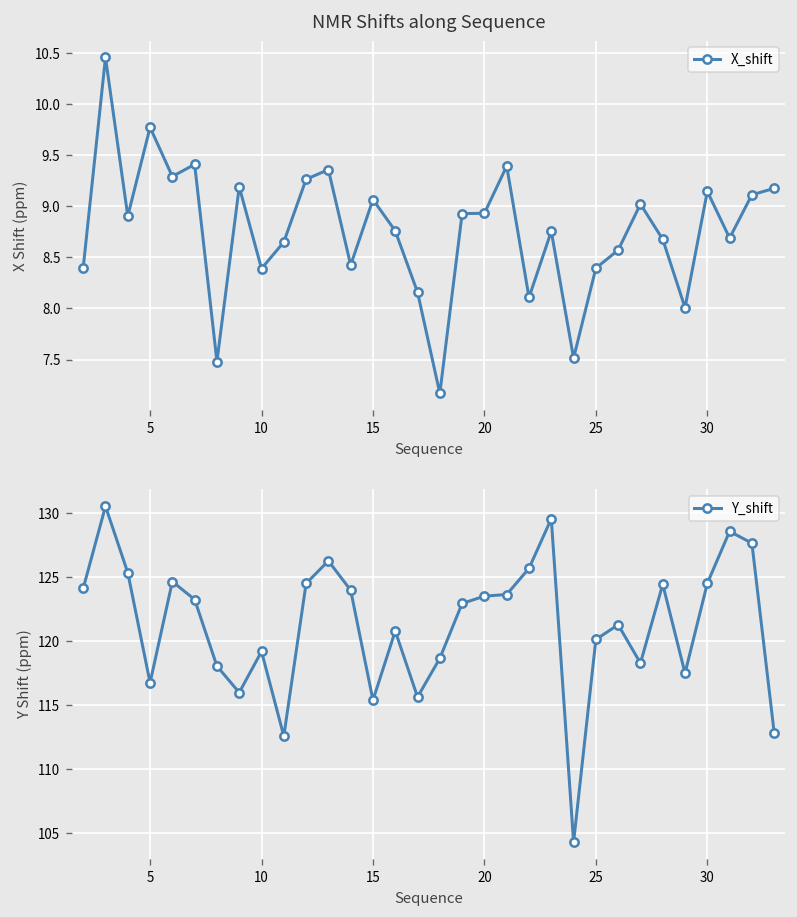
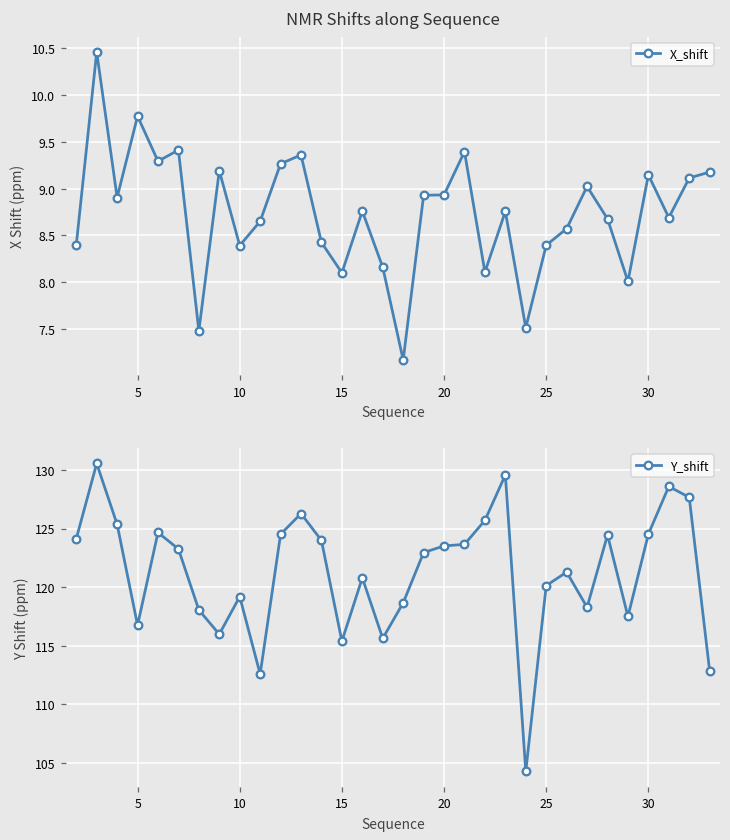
  {
    "NMR Shifts along Sequence": {
      "5": 9.8,
      "10": 8.4,
-     "15": 9.1,
+     "15": 8.1,
      "20": 8.9,
      "25": 8.4,
      "30": 9.1
    }
  }
